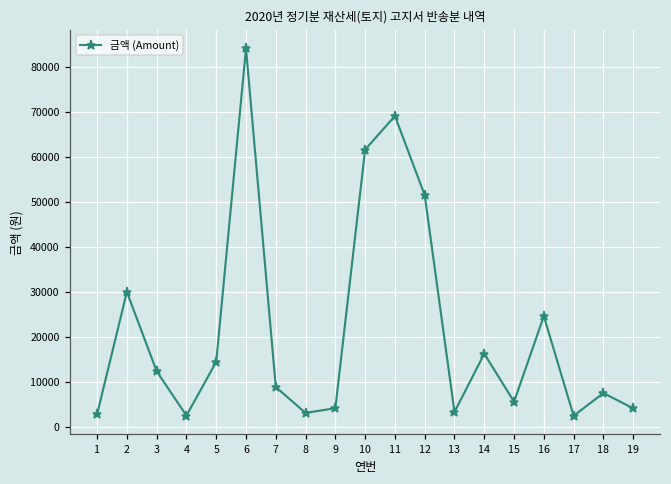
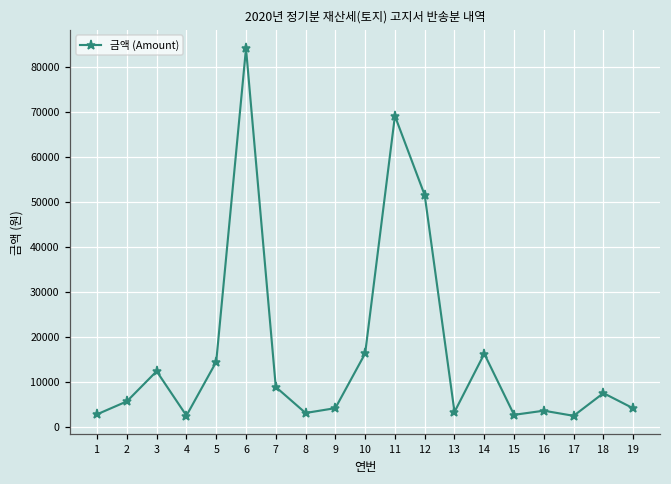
  {
    "1": 3000,
-   "2": 30000,
+   "2": 6000,
    "3": 12000,
    "4": 3000,
    "5": 15000,
    "6": 84000,
    "7": 9000,
    "8": 3000,
    "9": 4000,
-   "10": 62000,
+   "10": 16000,
    "11": 69000,
    "12": 52000,
    "13": 3000,
    "14": 16000,
-   "15": 6000,
-   "16": 25000,
+   "15": 3000,
+   "16": 4000,
    "17": 3000,
    "18": 8000,
    "19": 4000
  }
